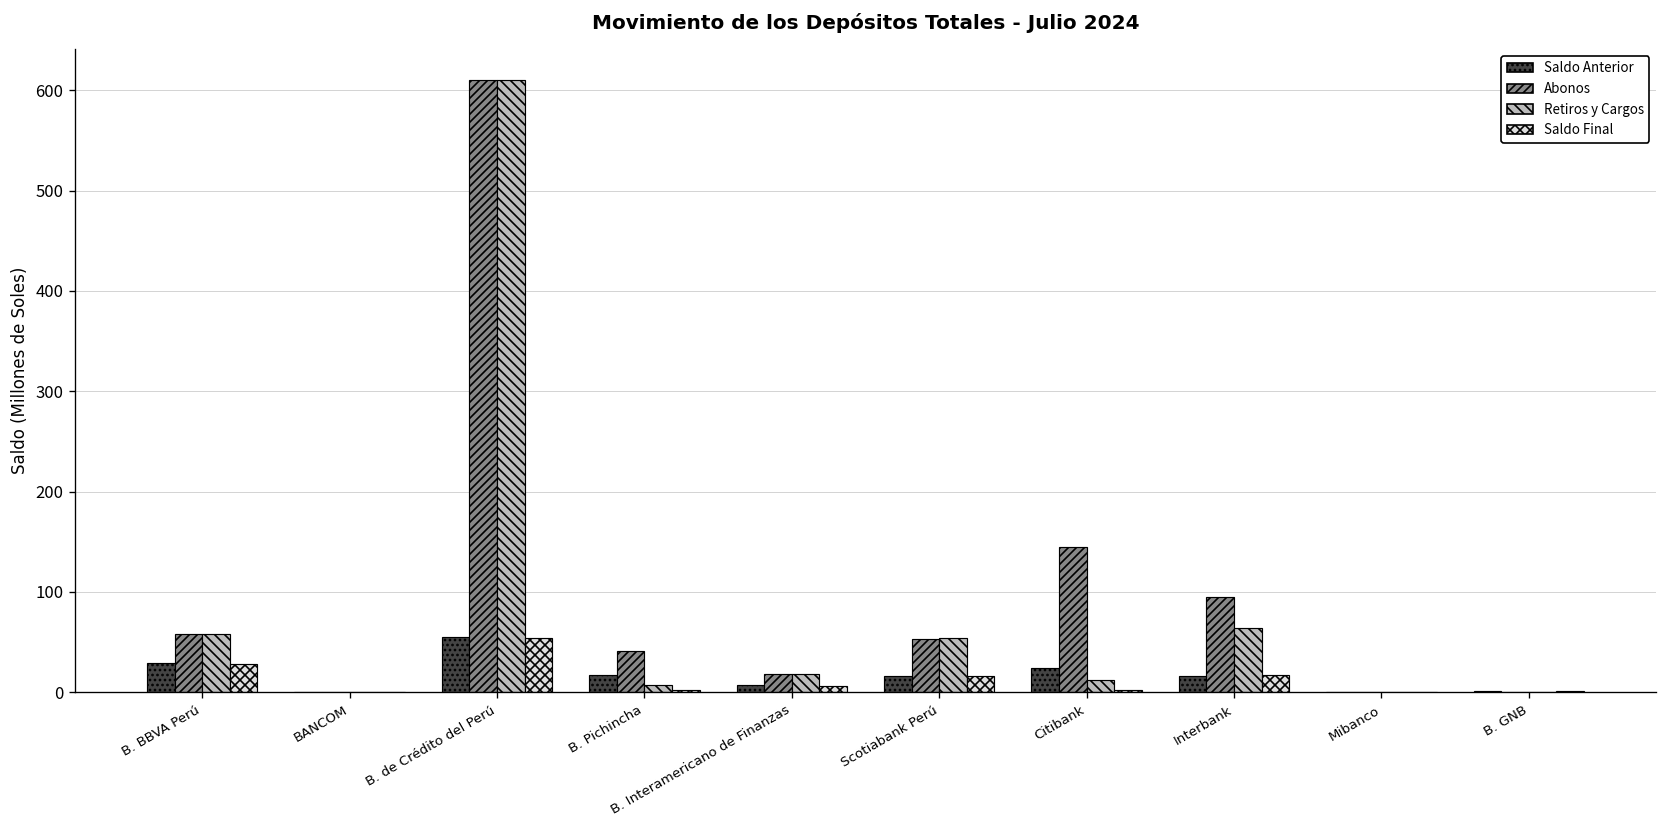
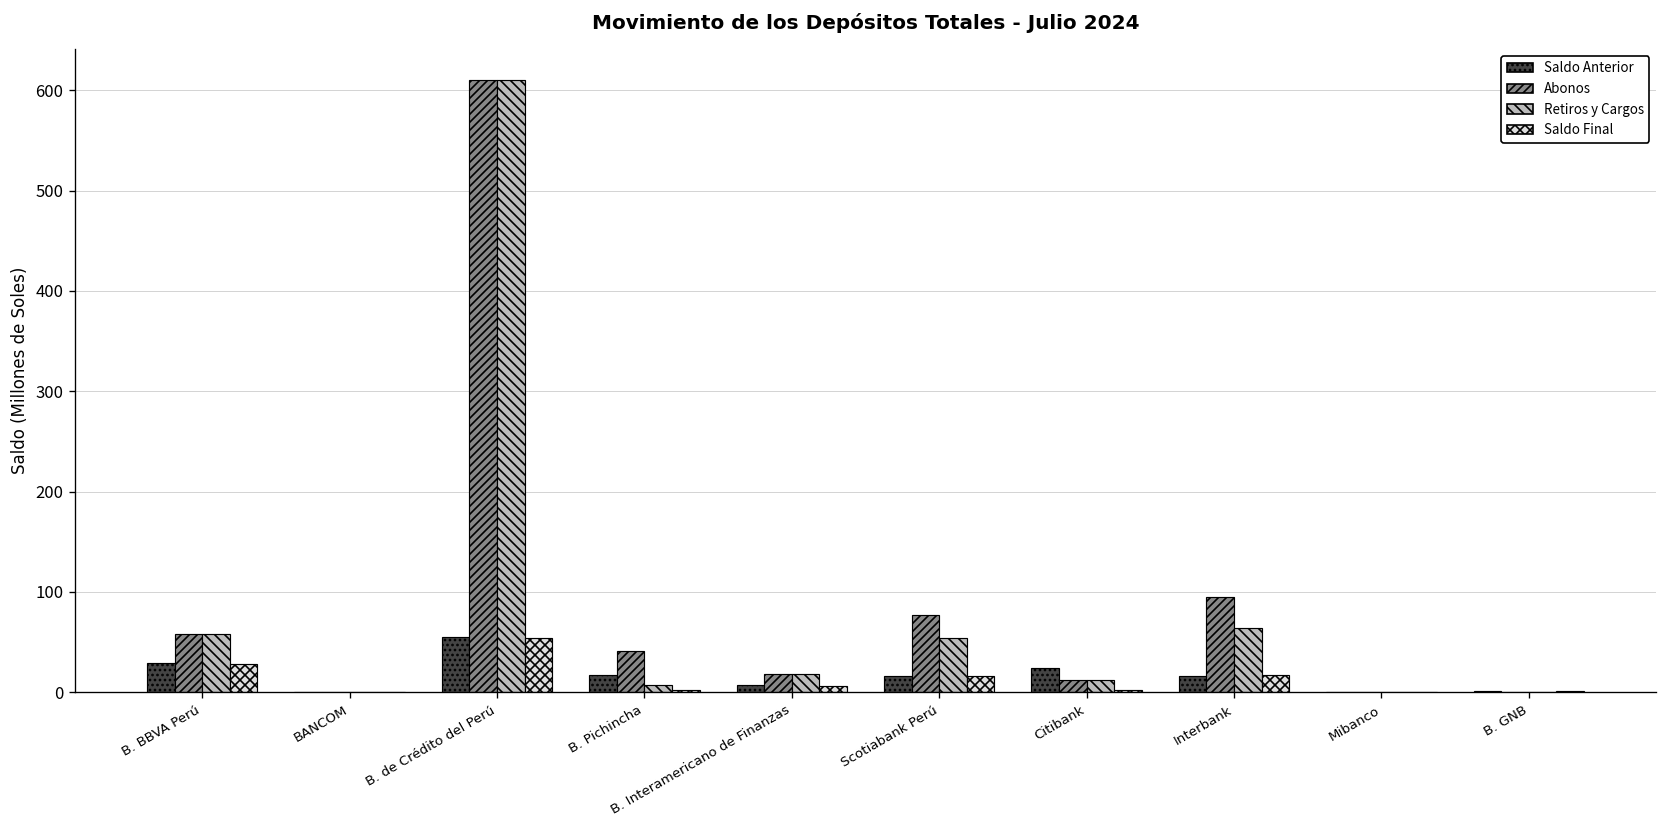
  {
    "Saldo Anterior": {
      "B. BBVA Perú": 30,
      "B. de Crédito del Perú": 50,
      "B. Pichincha": 20,
      "B. Interamericano de Finanzas": 10,
      "Scotiabank Perú": 20,
      "Citibank": 20,
      "Interbank": 20
    },
    "Abonos": {
      "B. BBVA Perú": 60,
      "B. de Crédito del Perú": 610,
      "B. Pichincha": 40,
      "B. Interamericano de Finanzas": 20,
-     "Scotiabank Perú": 50,
-     "Citibank": 140,
+     "Scotiabank Perú": 80,
+     "Citibank": 10,
      "Interbank": 90
    }
  }
